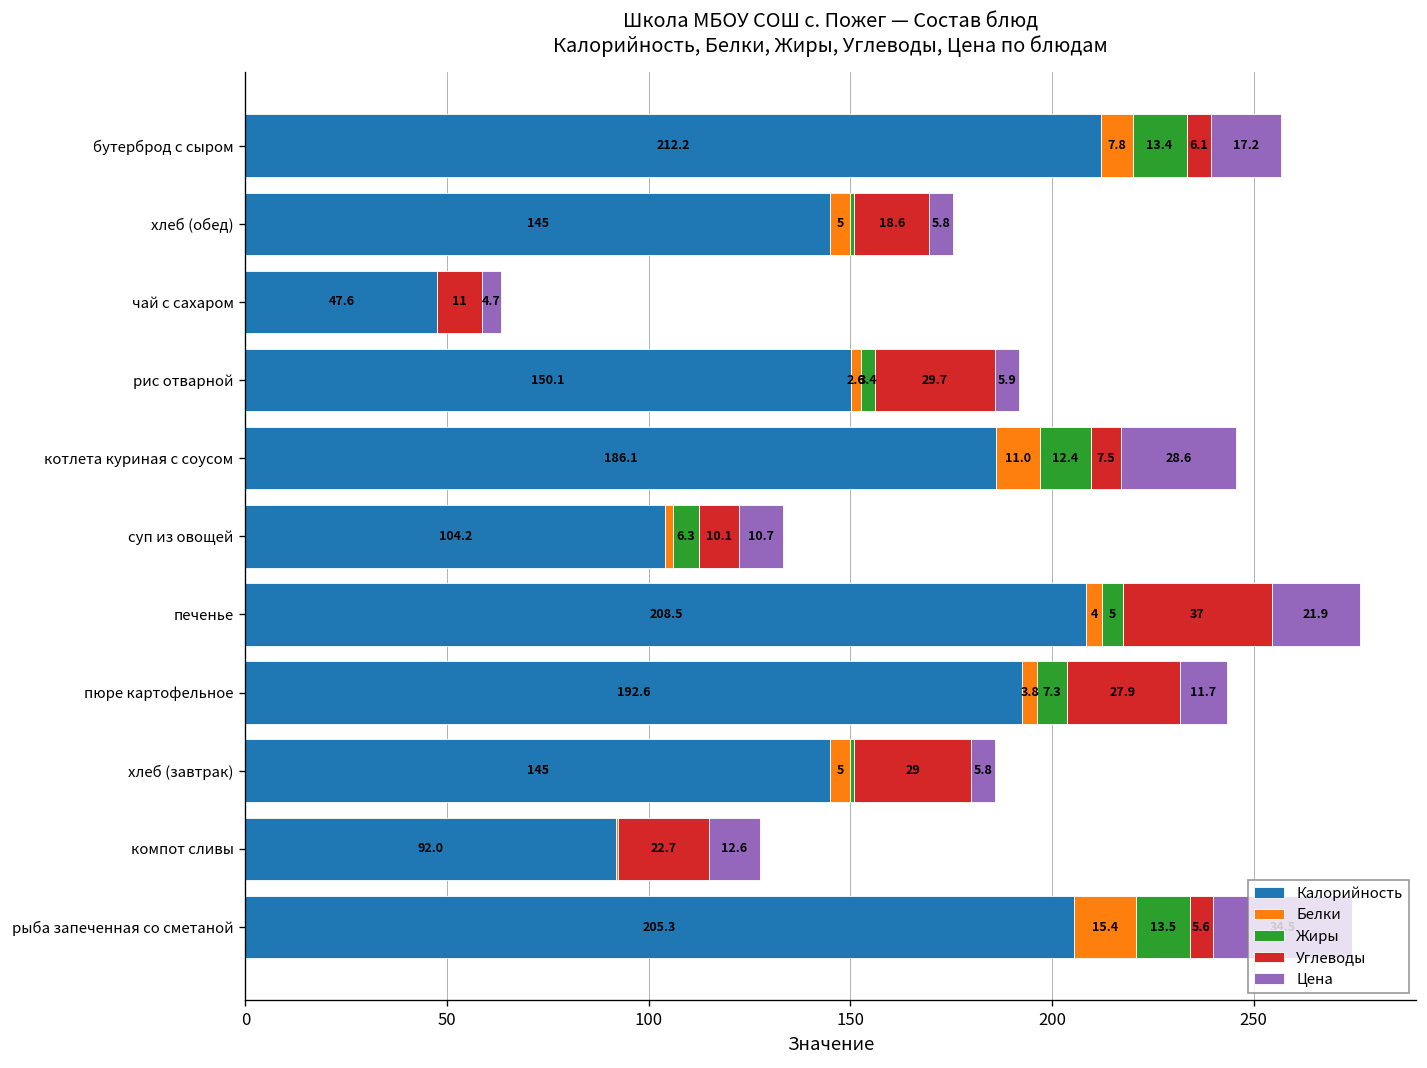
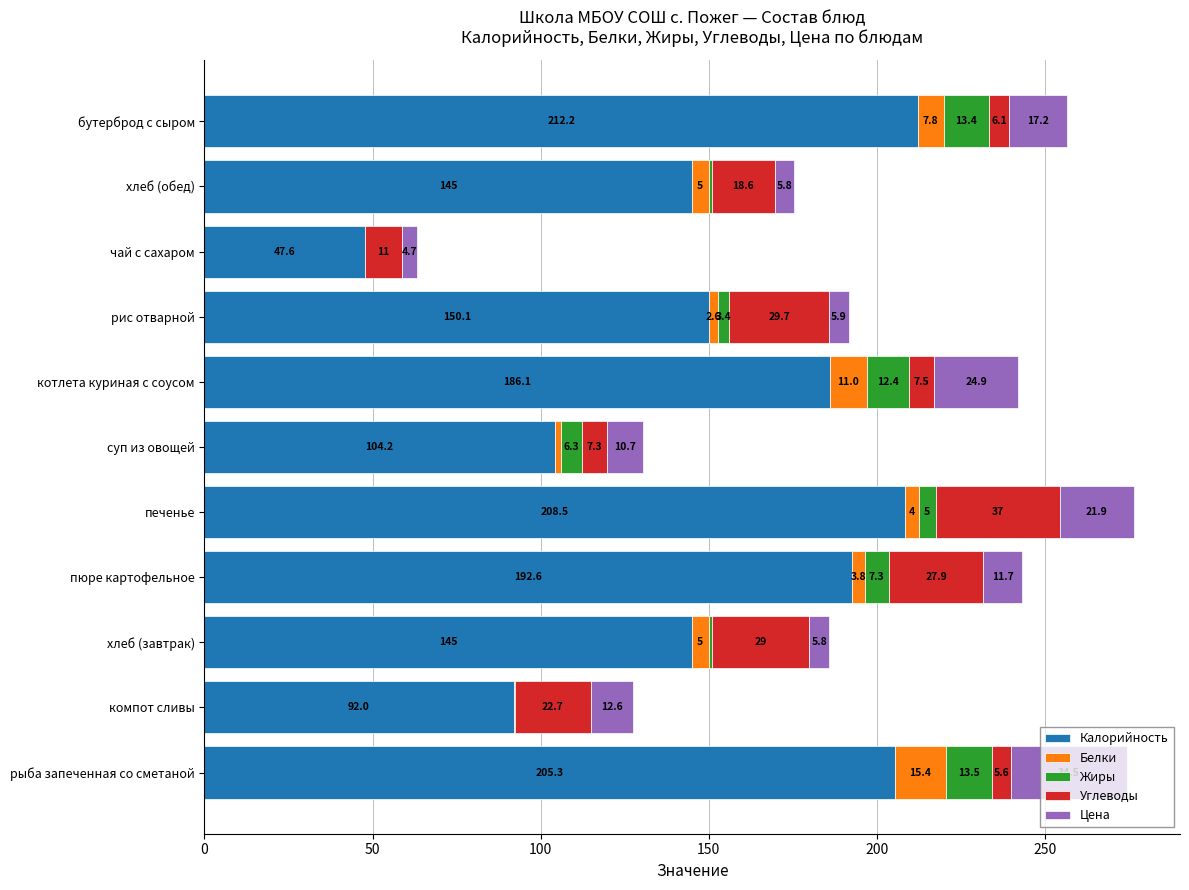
  {
    "Калорийность": {
      "бутерброд с сыром": 212.2,
      "хлеб (обед)": 145,
      "чай с сахаром": 47.6,
      "рис отварной": 150.1,
      "котлета куриная с соусом": 186.1,
      "суп из овощей": 104.2,
      "печенье": 208.5,
      "пюре картофельное": 192.6,
      "хлеб (завтрак)": 145,
      "компот сливы": 92.0,
      "рыба запеченная со сметаной": 205.3
    },
    "Белки": {
      "бутерброд с сыром": 7.8,
      "хлеб (обед)": 5,
      "котлета куриная с соусом": 11.0,
      "печенье": 4,
      "пюре картофельное": 3.8,
      "хлеб (завтрак)": 5,
      "рыба запеченная со сметаной": 15.4
    },
    "Жиры": {
      "бутерброд с сыром": 13.4,
      "котлета куриная с соусом": 12.4,
      "суп из овощей": 6.3,
      "печенье": 5,
      "пюре картофельное": 7.3,
      "рыба запеченная со сметаной": 13.5
    },
    "Углеводы": {
      "бутерброд с сыром": 6.1,
      "хлеб (обед)": 18.6,
      "чай с сахаром": 11,
      "рис отварной": 29.7,
      "котлета куриная с соусом": 7.5,
-     "суп из овощей": 10.1,
+     "суп из овощей": 7.3,
      "печенье": 37,
      "пюре картофельное": 27.9,
      "хлеб (завтрак)": 29,
      "компот сливы": 22.7,
      "рыба запеченная со сметаной": 5.6
    },
    "Цена": {
      "бутерброд с сыром": 17.2,
      "хлеб (обед)": 5.8,
      "чай с сахаром": 4.7,
      "рис отварной": 5.9,
-     "котлета куриная с соусом": 28.6,
+     "котлета куриная с соусом": 24.9,
      "суп из овощей": 10.7,
      "печенье": 21.9,
      "пюре картофельное": 11.7,
      "хлеб (завтрак)": 5.8,
      "компот сливы": 12.6
    }
  }
